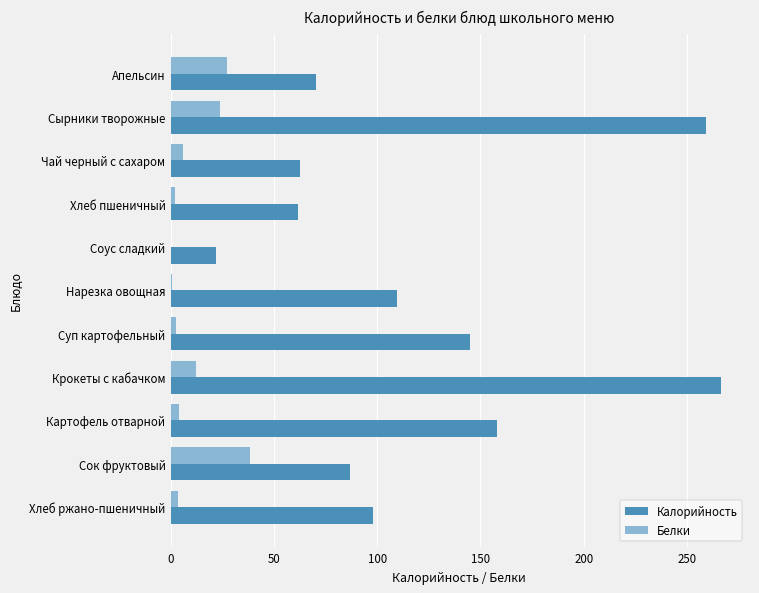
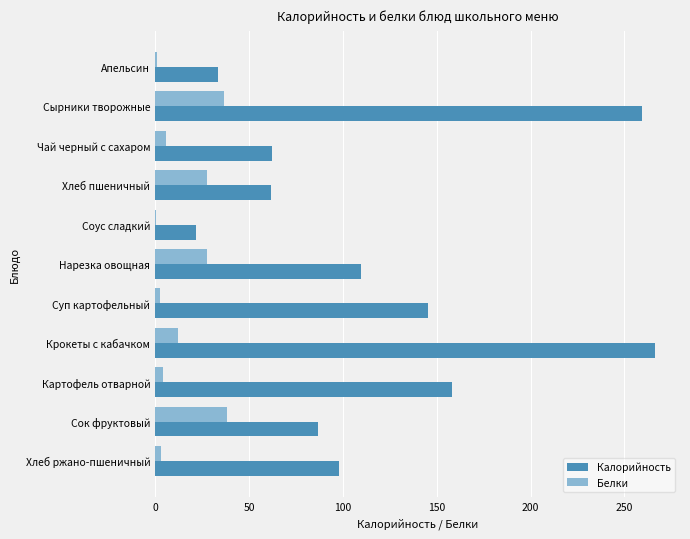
  {
    "Калорийность": {
-     "Апельсин": 70,
+     "Апельсин": 34,
      "Сырники творожные": 259,
      "Чай черный с сахаром": 62,
      "Хлеб пшеничный": 62,
      "Соус сладкий": 22,
      "Нарезка овощная": 110,
      "Суп картофельный": 145,
      "Крокеты с кабачком": 266,
      "Картофель отварной": 158,
      "Сок фруктовый": 87,
      "Хлеб ржано-пшеничный": 98
    },
    "Белки": {
-     "Апельсин": 27,
-     "Сырники творожные": 24,
+     "Апельсин": 1,
+     "Сырники творожные": 36,
      "Чай черный с сахаром": 6,
-     "Хлеб пшеничный": 2,
-     "Нарезка овощная": 0,
+     "Хлеб пшеничный": 28,
+     "Нарезка овощная": 27,
      "Суп картофельный": 2,
      "Крокеты с кабачком": 12,
      "Картофель отварной": 4,
      "Сок фруктовый": 38,
      "Хлеб ржано-пшеничный": 3
    }
  }
